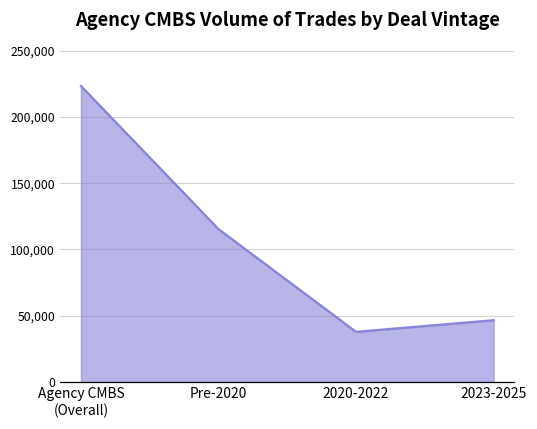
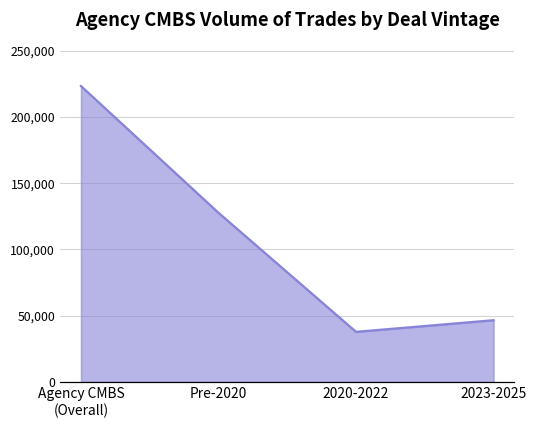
  {
    "Agency CMBS (Overall)": "223,000",
-   "Pre-2020": "115,000",
+   "Pre-2020": "128,000",
    "2020-2022": "38,000",
    "2023-2025": "47,000"
  }
